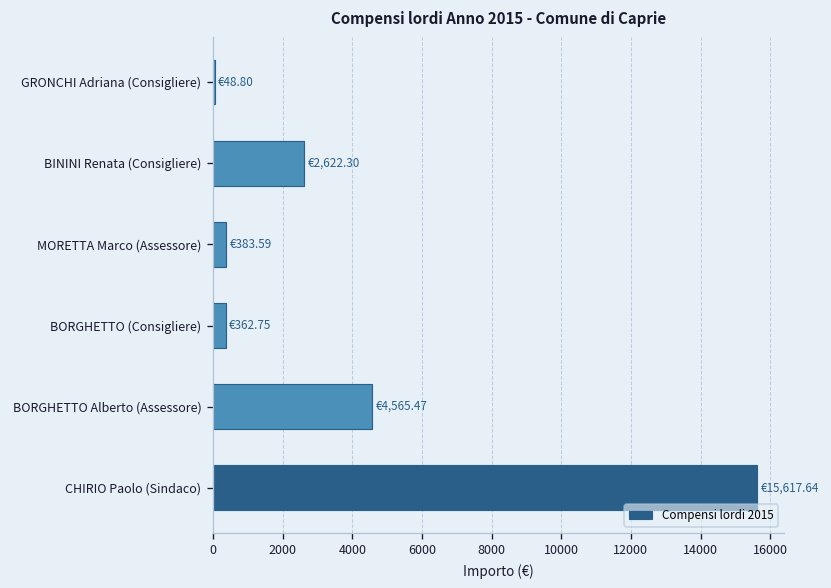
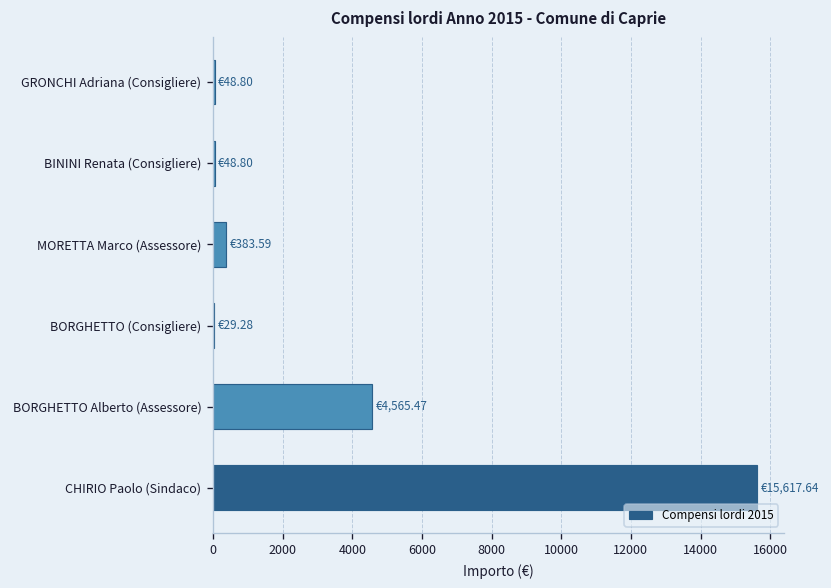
  {
    "GRONCHI Adriana (Consigliere)": "€48.80",
-   "BININI Renata (Consigliere)": "€2,622.30",
+   "BININI Renata (Consigliere)": "€48.80",
    "MORETTA Marco (Assessore)": "€383.59",
-   "BORGHETTO (Consigliere)": "€362.75",
+   "BORGHETTO (Consigliere)": "€29.28",
    "BORGHETTO Alberto (Assessore)": "€4,565.47",
    "CHIRIO Paolo (Sindaco)": "€15,617.64"
  }
